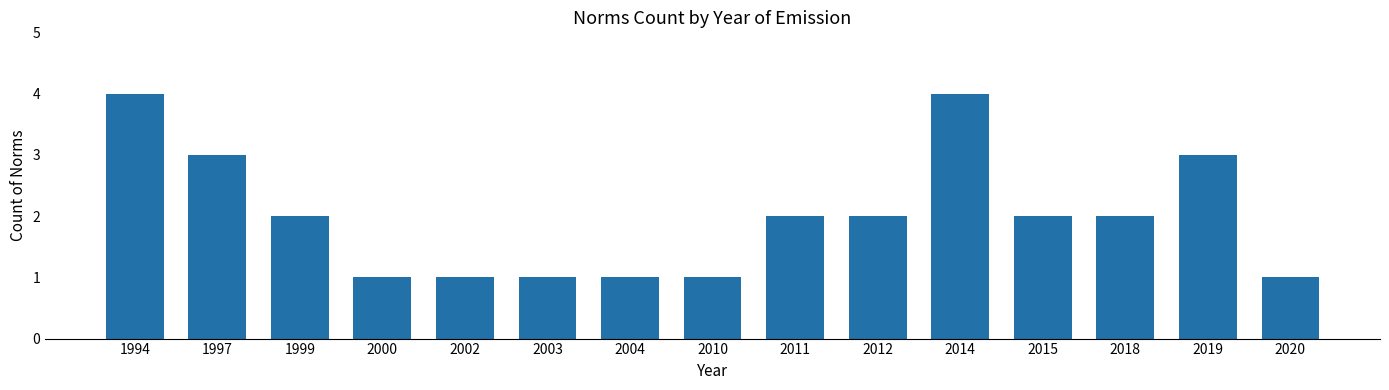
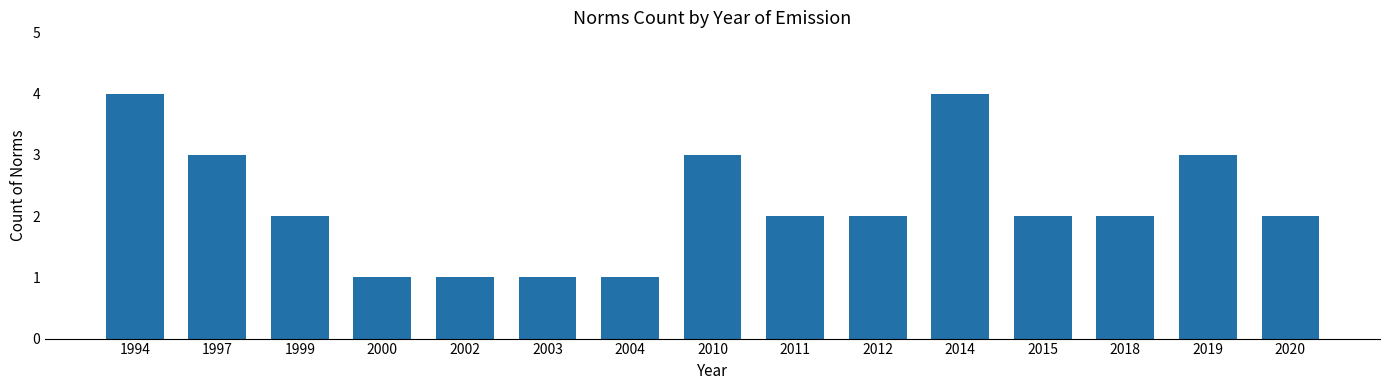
  {
    "1994": 4,
    "1997": 3,
    "1999": 2,
    "2000": 1,
    "2002": 1,
    "2003": 1,
    "2004": 1,
-   "2010": 1,
+   "2010": 3,
    "2011": 2,
    "2012": 2,
    "2014": 4,
    "2015": 2,
    "2018": 2,
    "2019": 3,
-   "2020": 1
+   "2020": 2
  }
